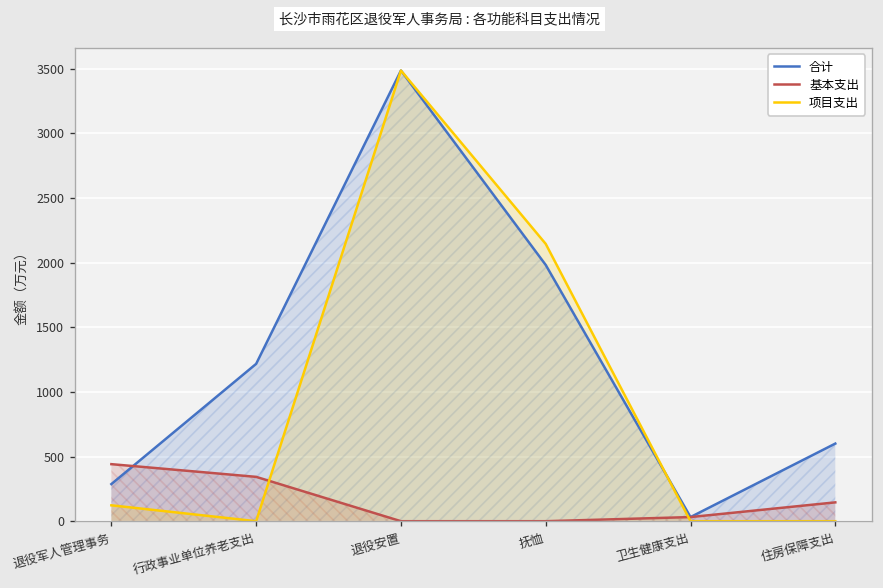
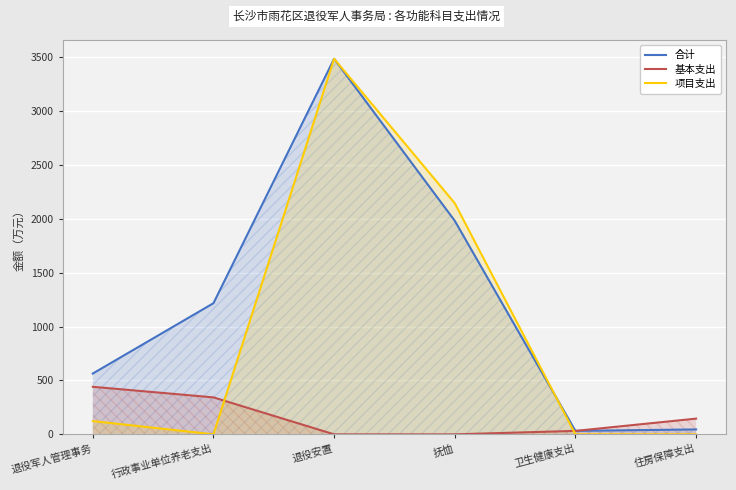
  {
    "合计": {
-     "退役军人管理事务": 290,
+     "退役军人管理事务": 560,
      "行政事业单位养老支出": 1220,
      "抚恤": 1980,
-     "住房保障支出": 600
+     "住房保障支出": 50
    },
    "基本支出": {
      "退役军人管理事务": 440,
      "行政事业单位养老支出": 340,
      "退役安置": 0,
      "抚恤": 0,
      "住房保障支出": 150
    },
    "项目支出": {
      "退役军人管理事务": 120,
      "行政事业单位养老支出": 0,
      "抚恤": 2150,
      "卫生健康支出": 0,
      "住房保障支出": 0
    }
  }
